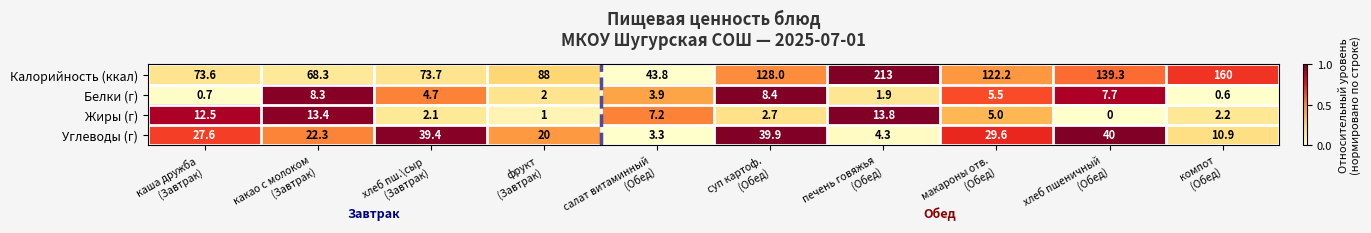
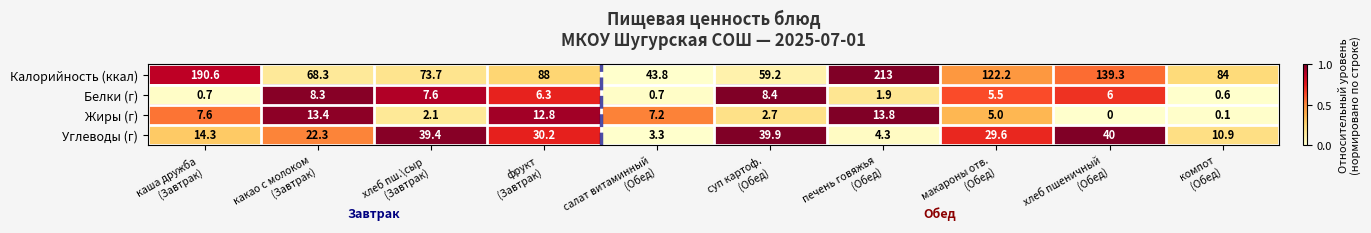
  {
    "Калорийность (ккал)": {
-     "каша дружба (Завтрак)": 73.6,
+     "каша дружба (Завтрак)": 190.6,
      "какао с молоком (Завтрак)": 68.3,
      "хлеб пш.\\сыр (Завтрак)": 73.7,
      "фрукт (Завтрак)": 88,
      "салат витаминный (Обед)": 43.8,
-     "суп картоф. (Обед)": 128.0,
+     "суп картоф. (Обед)": 59.2,
      "печень говяжья (Обед)": 213,
      "макароны отв. (Обед)": 122.2,
      "хлеб пшеничный (Обед)": 139.3,
-     "компот (Обед)": 160
+     "компот (Обед)": 84
    },
    "Белки (г)": {
      "каша дружба (Завтрак)": 0.7,
      "какао с молоком (Завтрак)": 8.3,
-     "хлеб пш.\\сыр (Завтрак)": 4.7,
-     "фрукт (Завтрак)": 2,
-     "салат витаминный (Обед)": 3.9,
+     "хлеб пш.\\сыр (Завтрак)": 7.6,
+     "фрукт (Завтрак)": 6.3,
+     "салат витаминный (Обед)": 0.7,
      "суп картоф. (Обед)": 8.4,
      "печень говяжья (Обед)": 1.9,
      "макароны отв. (Обед)": 5.5,
-     "хлеб пшеничный (Обед)": 7.7,
+     "хлеб пшеничный (Обед)": 6,
      "компот (Обед)": 0.6
    },
    "Жиры (г)": {
-     "каша дружба (Завтрак)": 12.5,
+     "каша дружба (Завтрак)": 7.6,
      "какао с молоком (Завтрак)": 13.4,
      "хлеб пш.\\сыр (Завтрак)": 2.1,
-     "фрукт (Завтрак)": 1,
+     "фрукт (Завтрак)": 12.8,
      "салат витаминный (Обед)": 7.2,
      "суп картоф. (Обед)": 2.7,
      "печень говяжья (Обед)": 13.8,
      "макароны отв. (Обед)": 5.0,
      "хлеб пшеничный (Обед)": 0,
-     "компот (Обед)": 2.2
+     "компот (Обед)": 0.1
    },
    "Углеводы (г)": {
-     "каша дружба (Завтрак)": 27.6,
+     "каша дружба (Завтрак)": 14.3,
      "какао с молоком (Завтрак)": 22.3,
      "хлеб пш.\\сыр (Завтрак)": 39.4,
-     "фрукт (Завтрак)": 20,
+     "фрукт (Завтрак)": 30.2,
      "салат витаминный (Обед)": 3.3,
      "суп картоф. (Обед)": 39.9,
      "печень говяжья (Обед)": 4.3,
      "макароны отв. (Обед)": 29.6,
      "хлеб пшеничный (Обед)": 40,
      "компот (Обед)": 10.9
    }
  }
